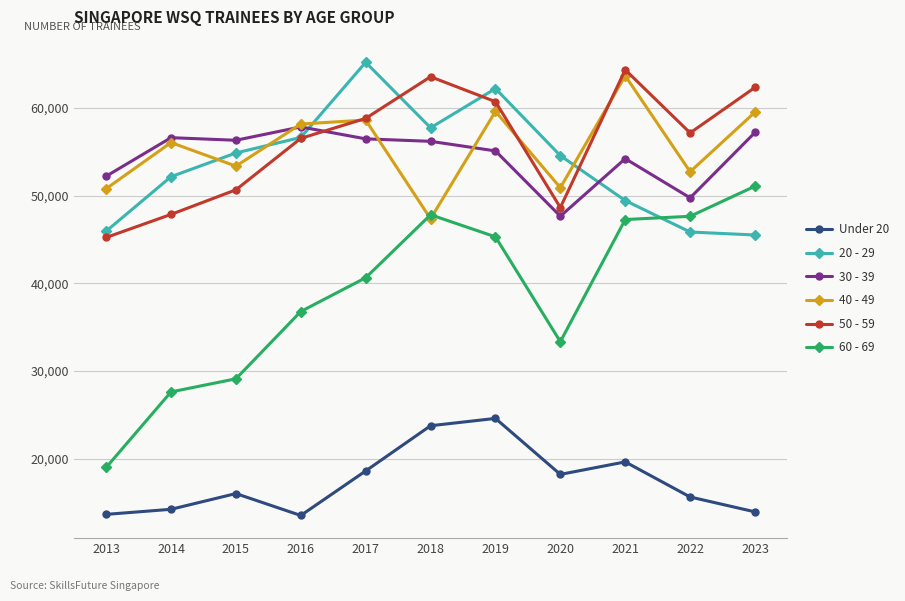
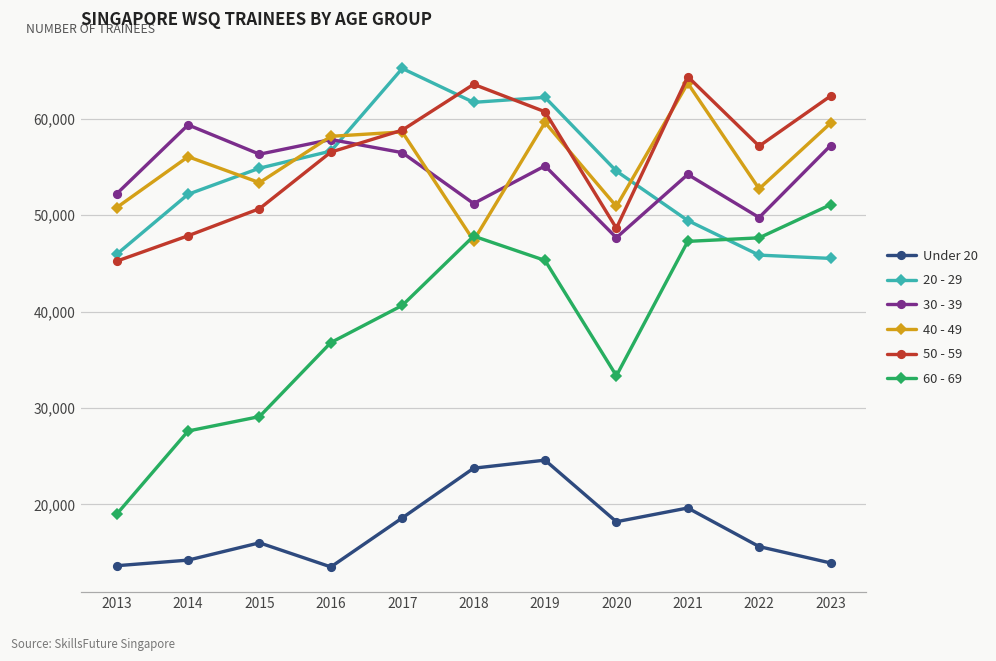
  {
    "Under 20": {
      "2013": "14,000",
      "2014": "14,000",
      "2015": "16,000",
      "2016": "14,000",
      "2017": "19,000",
      "2018": "24,000",
      "2019": "25,000",
      "2020": "18,000",
      "2021": "20,000",
      "2022": "16,000",
      "2023": "14,000"
    },
    "20 - 29": {
      "2013": "46,000",
      "2014": "52,000",
      "2015": "55,000",
      "2017": "65,000",
-     "2018": "58,000",
+     "2018": "62,000",
      "2019": "62,000",
      "2020": "55,000",
      "2021": "49,000",
      "2022": "46,000",
      "2023": "46,000"
    },
    "30 - 39": {
      "2013": "52,000",
-     "2014": "57,000",
+     "2014": "59,000",
      "2015": "56,000",
      "2016": "58,000",
      "2017": "56,000",
-     "2018": "56,000",
+     "2018": "51,000",
      "2019": "55,000",
      "2020": "48,000",
      "2021": "54,000",
      "2022": "50,000",
      "2023": "57,000"
    },
    "40 - 49": {
      "2013": "51,000",
      "2014": "56,000",
      "2015": "53,000",
      "2016": "58,000",
      "2018": "47,000",
      "2019": "60,000",
      "2020": "51,000",
      "2021": "64,000",
      "2022": "53,000",
      "2023": "60,000"
    },
    "50 - 59": {
      "2013": "45,000",
      "2014": "48,000",
      "2015": "51,000",
      "2018": "64,000",
      "2019": "61,000",
      "2020": "49,000",
      "2021": "64,000",
      "2022": "57,000",
      "2023": "62,000"
    },
    "60 - 69": {
      "2013": "19,000",
      "2014": "28,000",
      "2015": "29,000",
      "2016": "37,000",
      "2017": "41,000",
      "2018": "48,000",
      "2019": "45,000",
      "2020": "33,000",
      "2021": "47,000",
      "2022": "48,000",
      "2023": "51,000"
    }
  }
